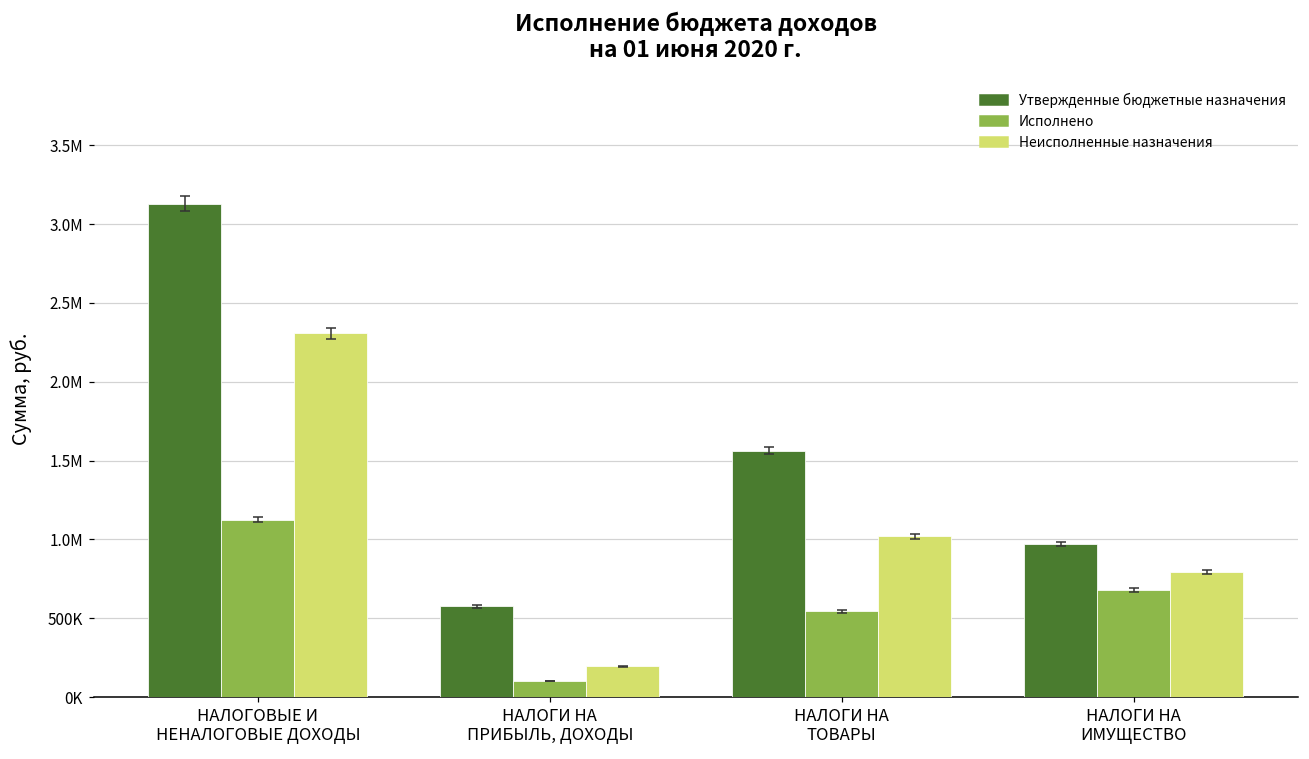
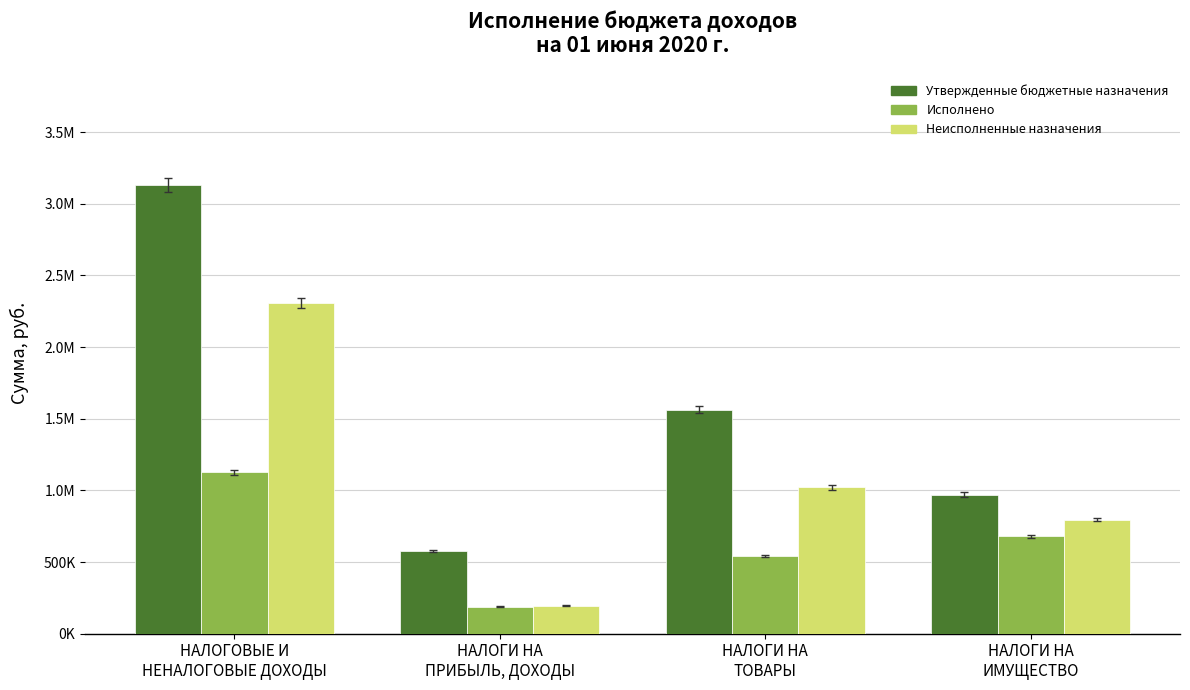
  {
    "Утвержденные бюджетные назначения": {
      "НАЛОГОВЫЕ И НЕНАЛОГОВЫЕ ДОХОДЫ": 3130000,
      "НАЛОГИ НА ПРИБЫЛЬ, ДОХОДЫ": 580000,
      "НАЛОГИ НА ТОВАРЫ": 1560000,
      "НАЛОГИ НА ИМУЩЕСТВО": 970000
    },
    "Исполнено": {
      "НАЛОГОВЫЕ И НЕНАЛОГОВЫЕ ДОХОДЫ": 1120000,
-     "НАЛОГИ НА ПРИБЫЛЬ, ДОХОДЫ": 100000,
+     "НАЛОГИ НА ПРИБЫЛЬ, ДОХОДЫ": 190000,
      "НАЛОГИ НА ТОВАРЫ": 540000,
      "НАЛОГИ НА ИМУЩЕСТВО": 680000
    },
    "Неисполненные назначения": {
      "НАЛОГОВЫЕ И НЕНАЛОГОВЫЕ ДОХОДЫ": 2310000,
      "НАЛОГИ НА ПРИБЫЛЬ, ДОХОДЫ": 200000,
      "НАЛОГИ НА ТОВАРЫ": 1020000,
      "НАЛОГИ НА ИМУЩЕСТВО": 800000
    }
  }
